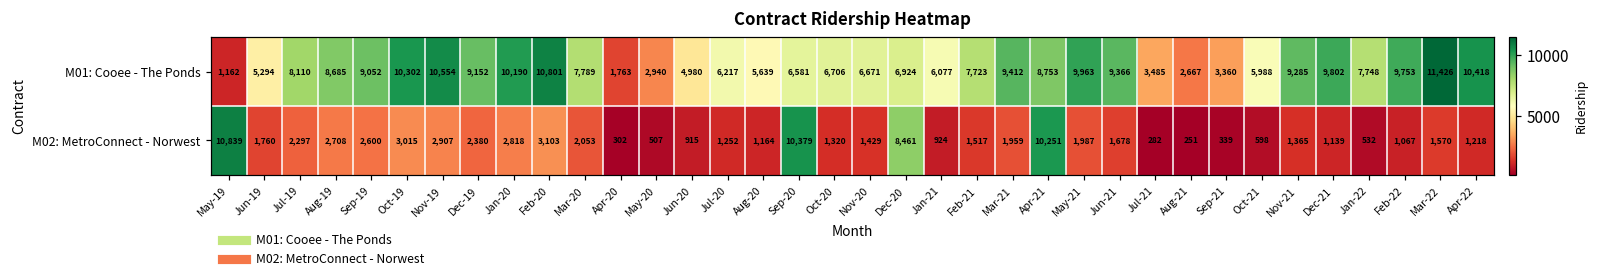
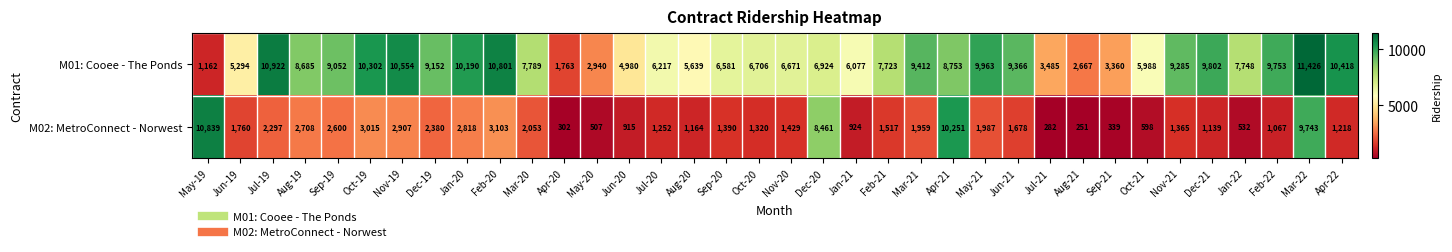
  {
    "M01: Cooee - The Ponds": {
      "May-19": "1,162",
      "Jun-19": "5,294",
-     "Jul-19": "8,110",
+     "Jul-19": "10,922",
      "Aug-19": "8,685",
      "Sep-19": "9,052",
      "Oct-19": "10,302",
      "Nov-19": "10,554",
      "Dec-19": "9,152",
      "Jan-20": "10,190",
      "Feb-20": "10,801",
      "Mar-20": "7,789",
      "Apr-20": "1,763",
      "May-20": "2,940",
      "Jun-20": "4,980",
      "Jul-20": "6,217",
      "Aug-20": "5,639",
      "Sep-20": "6,581",
      "Oct-20": "6,706",
      "Nov-20": "6,671",
      "Dec-20": "6,924",
      "Jan-21": "6,077",
      "Feb-21": "7,723",
      "Mar-21": "9,412",
      "Apr-21": "8,753",
      "May-21": "9,963",
      "Jun-21": "9,366",
      "Jul-21": "3,485",
      "Aug-21": "2,667",
      "Sep-21": "3,360",
      "Oct-21": "5,988",
      "Nov-21": "9,285",
      "Dec-21": "9,802",
      "Jan-22": "7,748",
      "Feb-22": "9,753",
      "Mar-22": "11,426",
      "Apr-22": "10,418"
    },
    "M02: MetroConnect - Norwest": {
      "May-19": "10,839",
      "Jun-19": "1,760",
      "Jul-19": "2,297",
      "Aug-19": "2,708",
      "Sep-19": "2,600",
      "Oct-19": "3,015",
      "Nov-19": "2,907",
      "Dec-19": "2,380",
      "Jan-20": "2,818",
      "Feb-20": "3,103",
      "Mar-20": "2,053",
      "Apr-20": "302",
      "May-20": "507",
      "Jun-20": "915",
      "Jul-20": "1,252",
      "Aug-20": "1,164",
-     "Sep-20": "10,379",
+     "Sep-20": "1,390",
      "Oct-20": "1,320",
      "Nov-20": "1,429",
      "Dec-20": "8,461",
      "Jan-21": "924",
      "Feb-21": "1,517",
      "Mar-21": "1,959",
      "Apr-21": "10,251",
      "May-21": "1,987",
      "Jun-21": "1,678",
      "Jul-21": "282",
      "Aug-21": "251",
      "Sep-21": "339",
      "Oct-21": "598",
      "Nov-21": "1,365",
      "Dec-21": "1,139",
      "Jan-22": "532",
      "Feb-22": "1,067",
-     "Mar-22": "1,570",
+     "Mar-22": "9,743",
      "Apr-22": "1,218"
    }
  }
